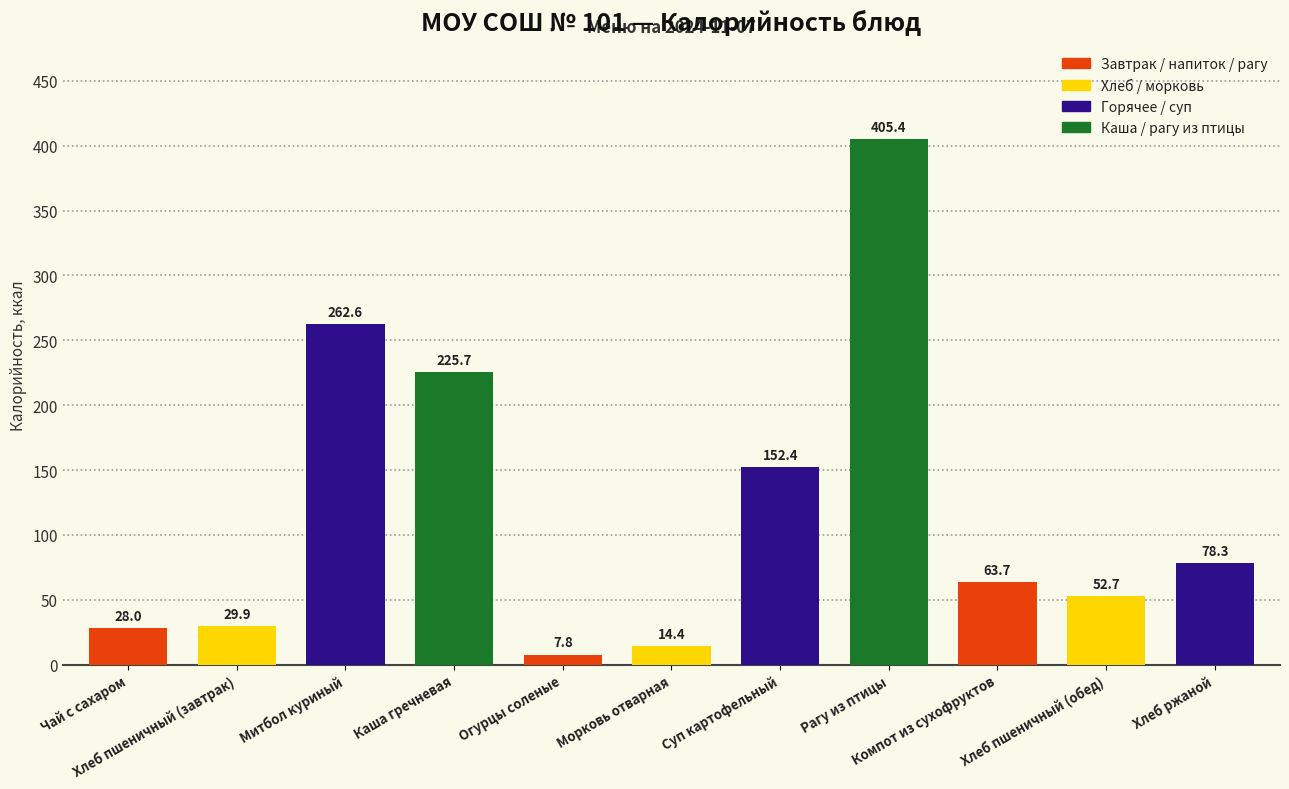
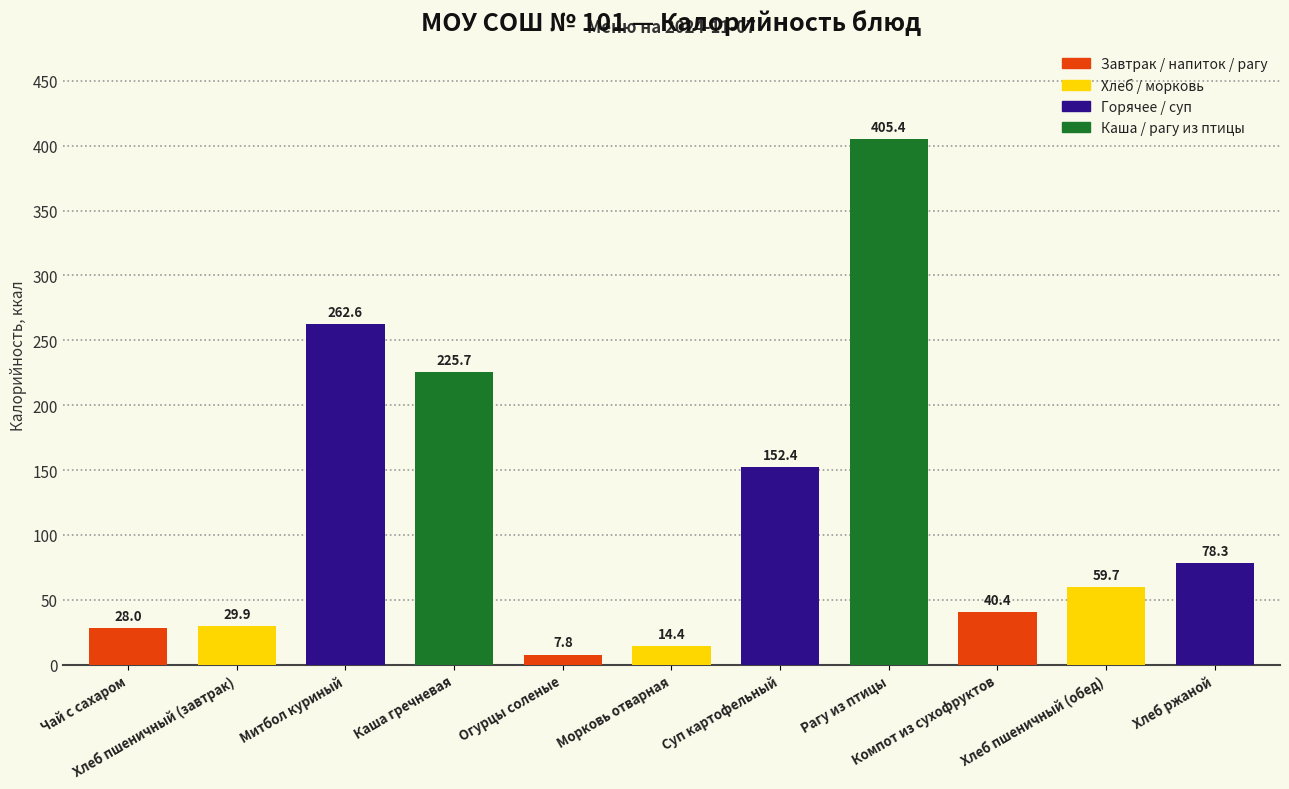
  {
    "Чай с сахаром": 28.0,
    "Хлеб пшеничный (завтрак)": 29.9,
    "Митбол куриный": 262.6,
    "Каша гречневая": 225.7,
    "Огурцы соленые": 7.8,
    "Морковь отварная": 14.4,
    "Суп картофельный": 152.4,
    "Рагу из птицы": 405.4,
-   "Компот из сухофруктов": 63.7,
-   "Хлеб пшеничный (обед)": 52.7,
+   "Компот из сухофруктов": 40.4,
+   "Хлеб пшеничный (обед)": 59.7,
    "Хлеб ржаной": 78.3
  }
